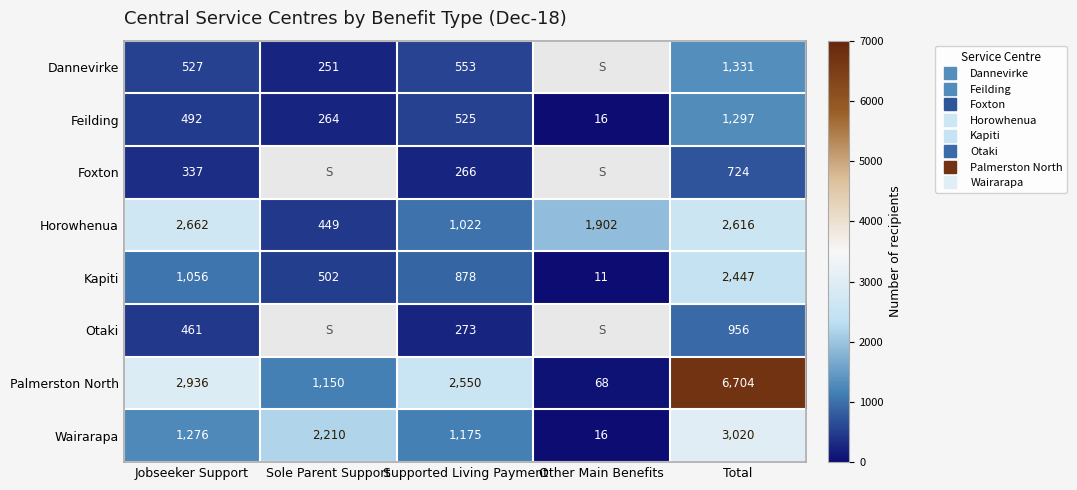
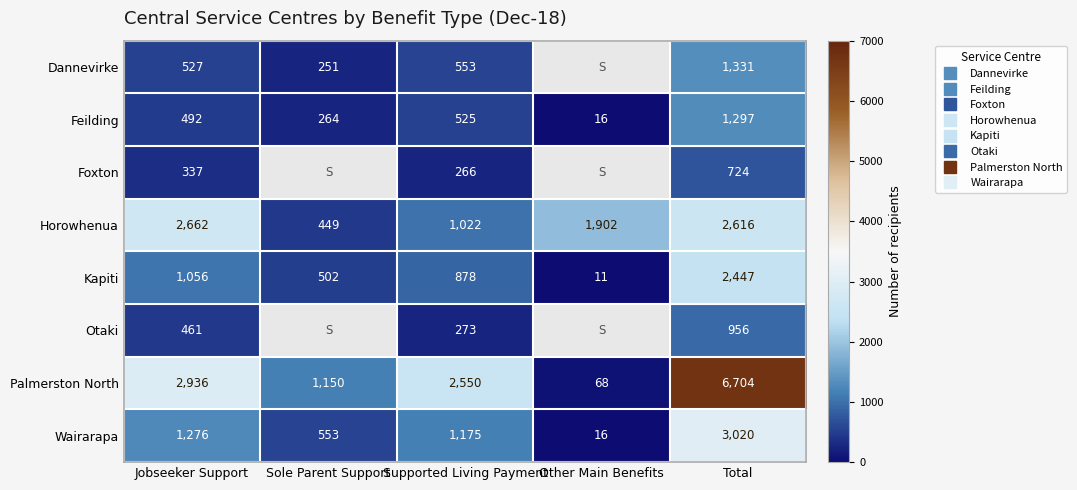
  {
    "Dannevirke": {
      "Jobseeker Support": "527",
      "Sole Parent Support": "251",
      "Supported Living Payment": "553",
      "Total": "1,331"
    },
    "Feilding": {
      "Jobseeker Support": "492",
      "Sole Parent Support": "264",
      "Supported Living Payment": "525",
      "Other Main Benefits": "16",
      "Total": "1,297"
    },
    "Foxton": {
      "Jobseeker Support": "337",
      "Supported Living Payment": "266",
      "Total": "724"
    },
    "Horowhenua": {
      "Jobseeker Support": "2,662",
      "Sole Parent Support": "449",
      "Supported Living Payment": "1,022",
      "Other Main Benefits": "1,902",
      "Total": "2,616"
    },
    "Kapiti": {
      "Jobseeker Support": "1,056",
      "Sole Parent Support": "502",
      "Supported Living Payment": "878",
      "Other Main Benefits": "11",
      "Total": "2,447"
    },
    "Otaki": {
      "Jobseeker Support": "461",
      "Supported Living Payment": "273",
      "Total": "956"
    },
    "Palmerston North": {
      "Jobseeker Support": "2,936",
      "Sole Parent Support": "1,150",
      "Supported Living Payment": "2,550",
      "Other Main Benefits": "68",
      "Total": "6,704"
    },
    "Wairarapa": {
      "Jobseeker Support": "1,276",
-     "Sole Parent Support": "2,210",
+     "Sole Parent Support": "553",
      "Supported Living Payment": "1,175",
      "Other Main Benefits": "16",
      "Total": "3,020"
    }
  }
